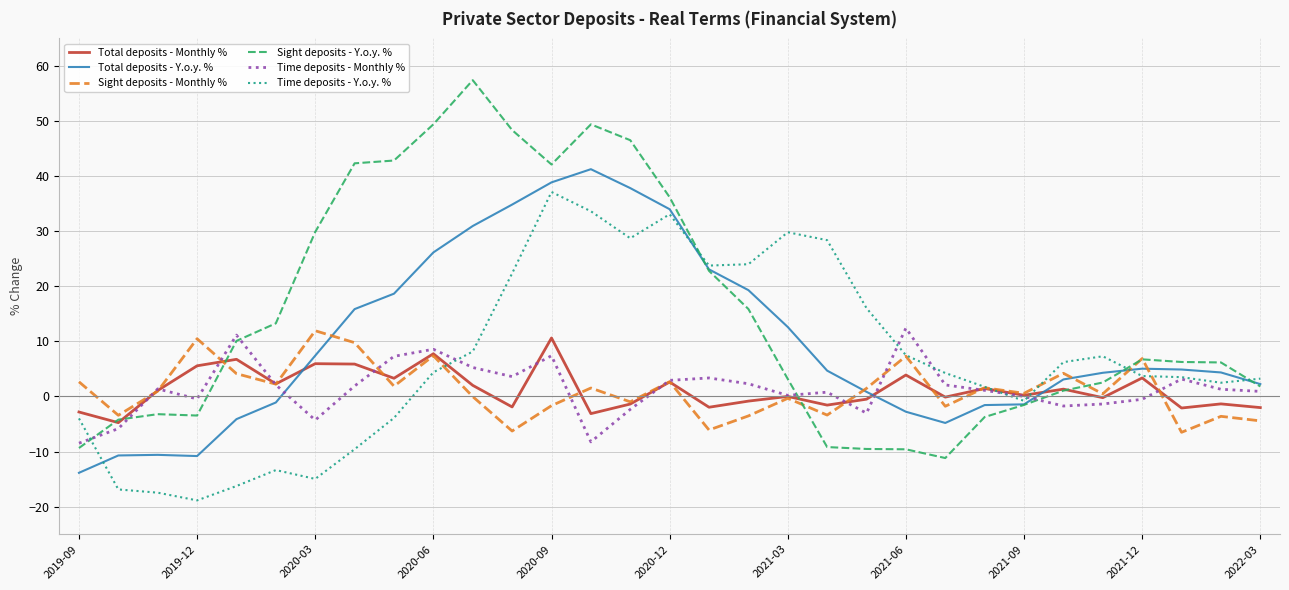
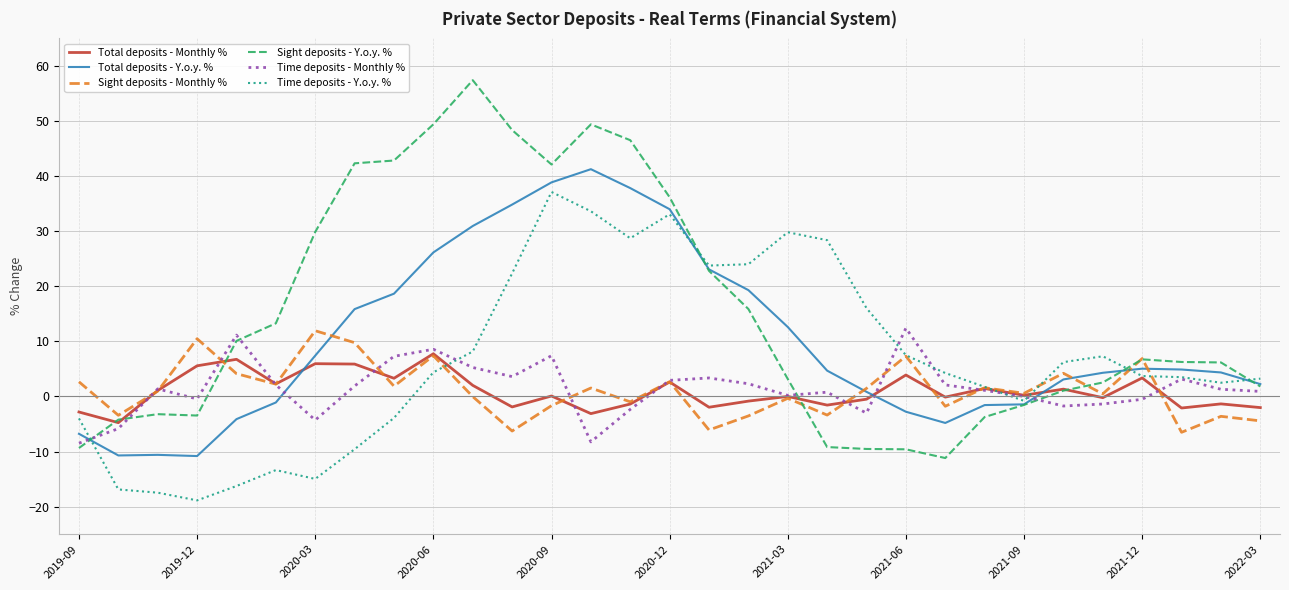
  {
    "Total deposits - Monthly %": {
      "2019-09": -3,
      "2019-12": 6,
      "2020-03": 6,
-     "2020-09": 11,
+     "2020-09": 0,
      "2021-06": 4,
      "2022-03": -2
    },
    "Total deposits - Y.o.y. %": {
-     "2019-09": -14,
+     "2019-09": -7,
      "2019-12": -11,
      "2020-03": 7,
      "2020-06": 26,
      "2020-09": 39,
      "2020-12": 34,
      "2021-03": 13,
      "2021-06": -3,
      "2021-12": 5
    },
    "Sight deposits - Monthly %": {
      "2019-09": 3,
      "2019-12": 10,
      "2020-03": 12,
      "2020-09": -2,
      "2022-03": -4
    },
    "Time deposits - Monthly %": {
      "2019-09": -8,
      "2019-12": 0,
      "2020-03": -4,
      "2020-06": 9,
      "2020-09": 7,
      "2021-06": 12,
      "2021-12": -1,
      "2022-03": 1
    }
  }
